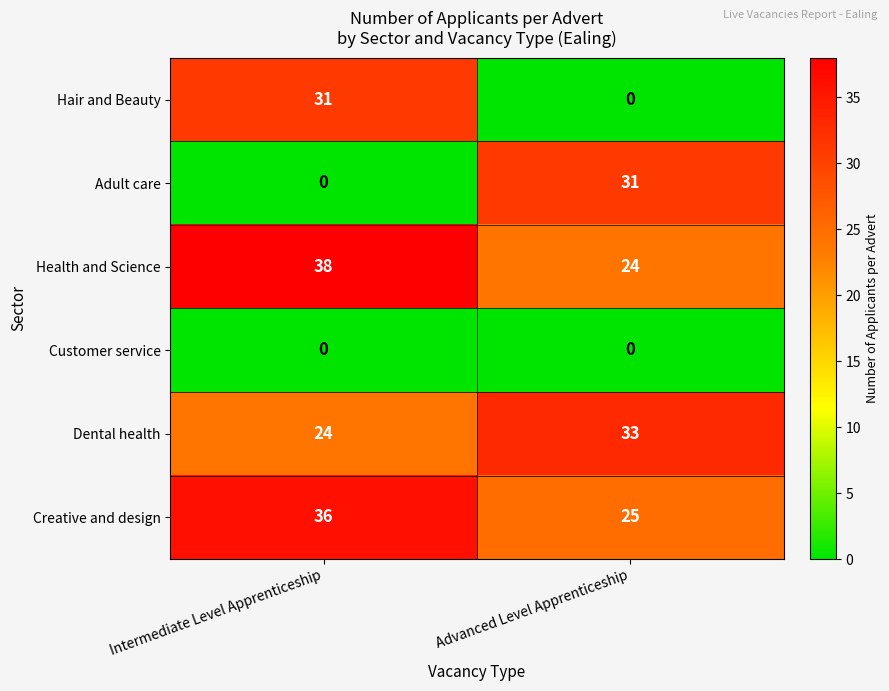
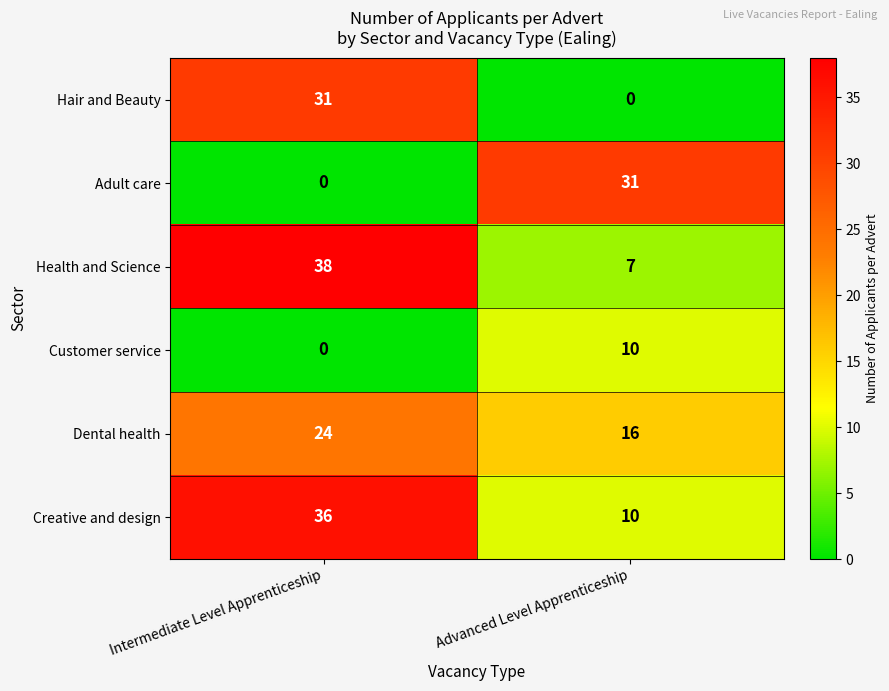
  {
    "Hair and Beauty": {
      "Intermediate Level Apprenticeship": 31,
      "Advanced Level Apprenticeship": 0
    },
    "Adult care": {
      "Intermediate Level Apprenticeship": 0,
      "Advanced Level Apprenticeship": 31
    },
    "Health and Science": {
      "Intermediate Level Apprenticeship": 38,
-     "Advanced Level Apprenticeship": 24
+     "Advanced Level Apprenticeship": 7
    },
    "Customer service": {
      "Intermediate Level Apprenticeship": 0,
-     "Advanced Level Apprenticeship": 0
+     "Advanced Level Apprenticeship": 10
    },
    "Dental health": {
      "Intermediate Level Apprenticeship": 24,
-     "Advanced Level Apprenticeship": 33
+     "Advanced Level Apprenticeship": 16
    },
    "Creative and design": {
      "Intermediate Level Apprenticeship": 36,
-     "Advanced Level Apprenticeship": 25
+     "Advanced Level Apprenticeship": 10
    }
  }
